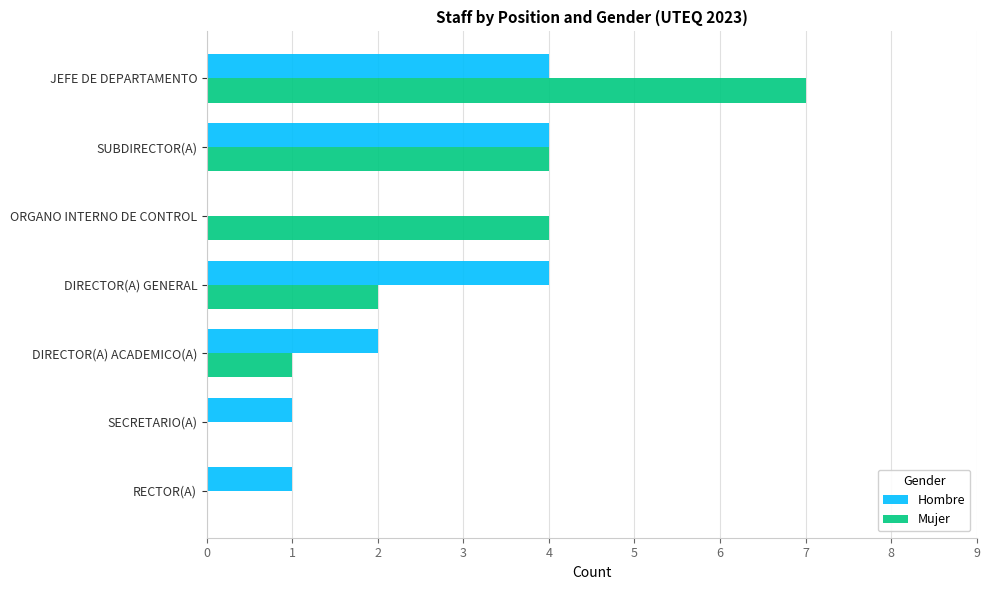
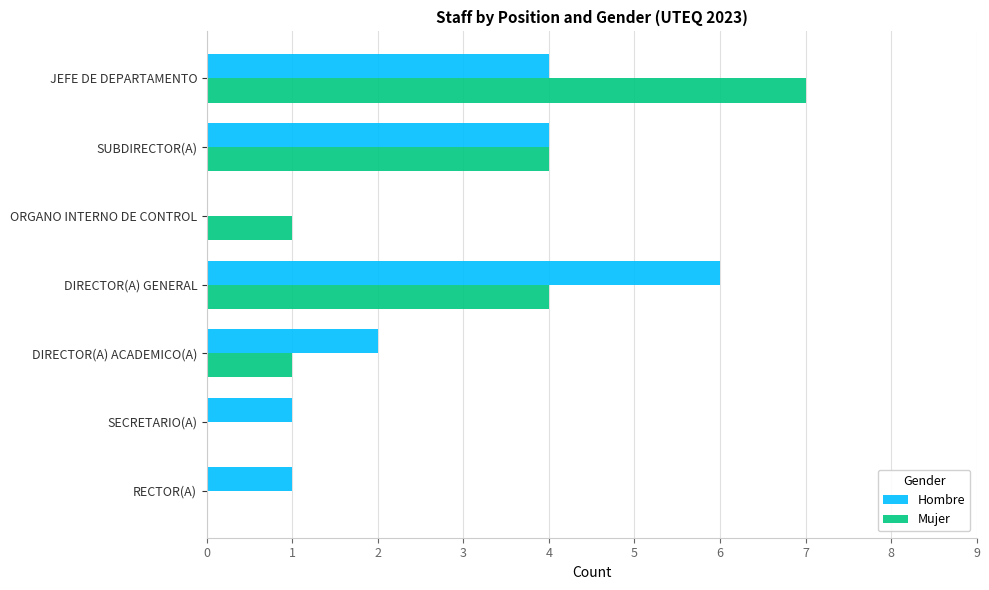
  {
    "Hombre": {
      "JEFE DE DEPARTAMENTO": 4,
      "SUBDIRECTOR(A)": 4,
      "ORGANO INTERNO DE CONTROL": 0,
-     "DIRECTOR(A) GENERAL": 4,
+     "DIRECTOR(A) GENERAL": 6,
      "DIRECTOR(A) ACADEMICO(A)": 2,
      "SECRETARIO(A)": 1,
      "RECTOR(A)": 1
    },
    "Mujer": {
      "JEFE DE DEPARTAMENTO": 7,
      "SUBDIRECTOR(A)": 4,
-     "ORGANO INTERNO DE CONTROL": 4,
-     "DIRECTOR(A) GENERAL": 2,
+     "ORGANO INTERNO DE CONTROL": 1,
+     "DIRECTOR(A) GENERAL": 4,
      "DIRECTOR(A) ACADEMICO(A)": 1,
      "SECRETARIO(A)": 0,
      "RECTOR(A)": 0
    }
  }
